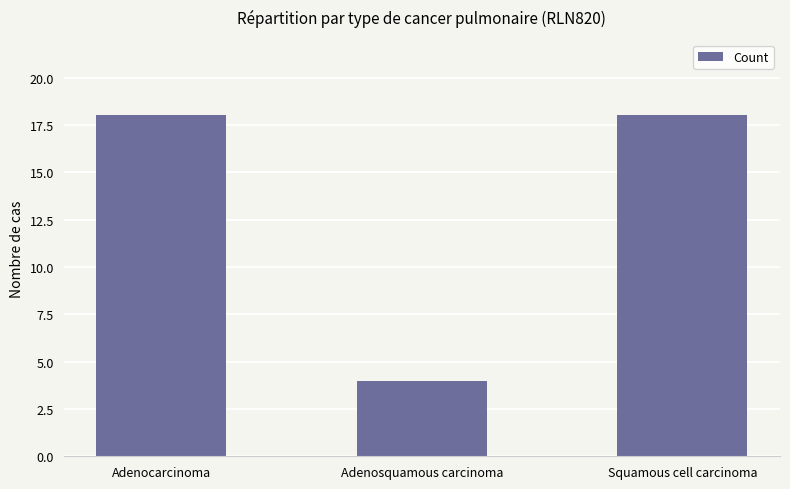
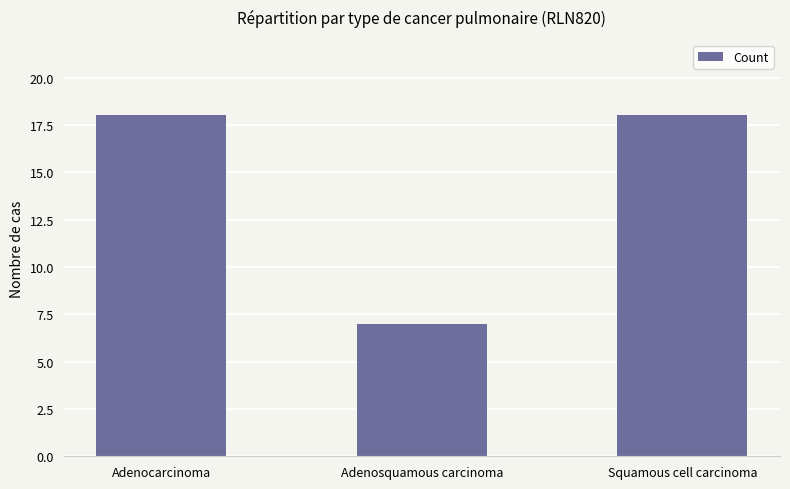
  {
    "Adenocarcinoma": 18,
-   "Adenosquamous carcinoma": 4,
+   "Adenosquamous carcinoma": 7,
    "Squamous cell carcinoma": 18
  }
